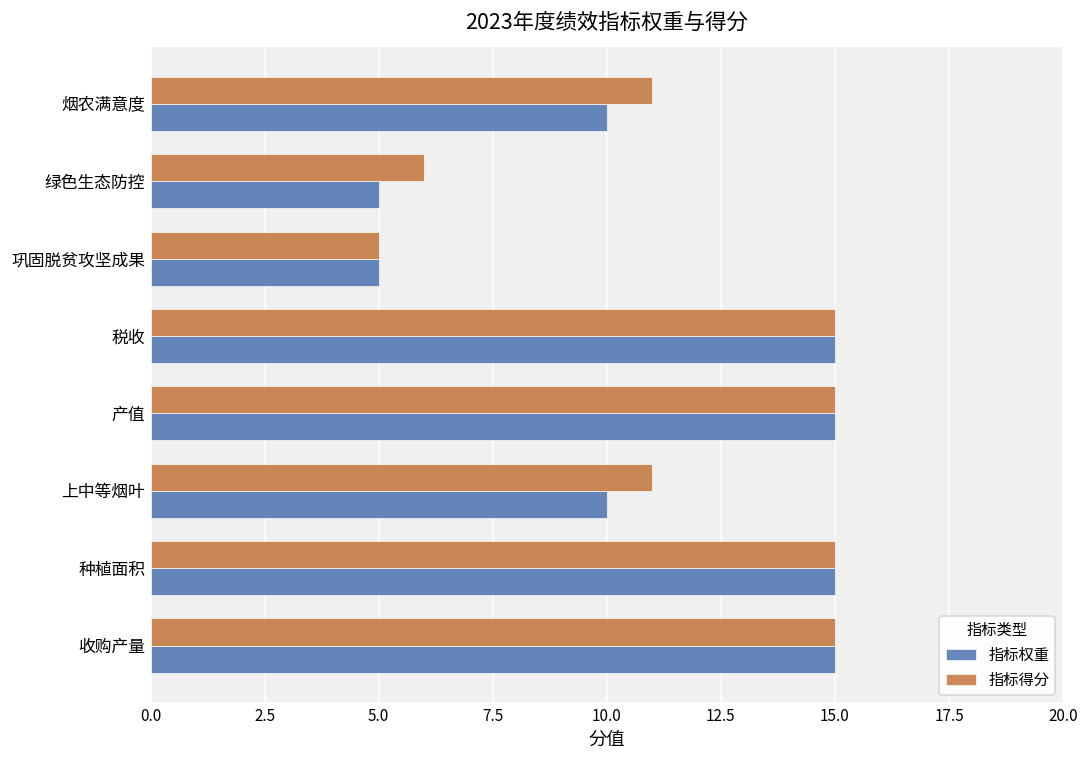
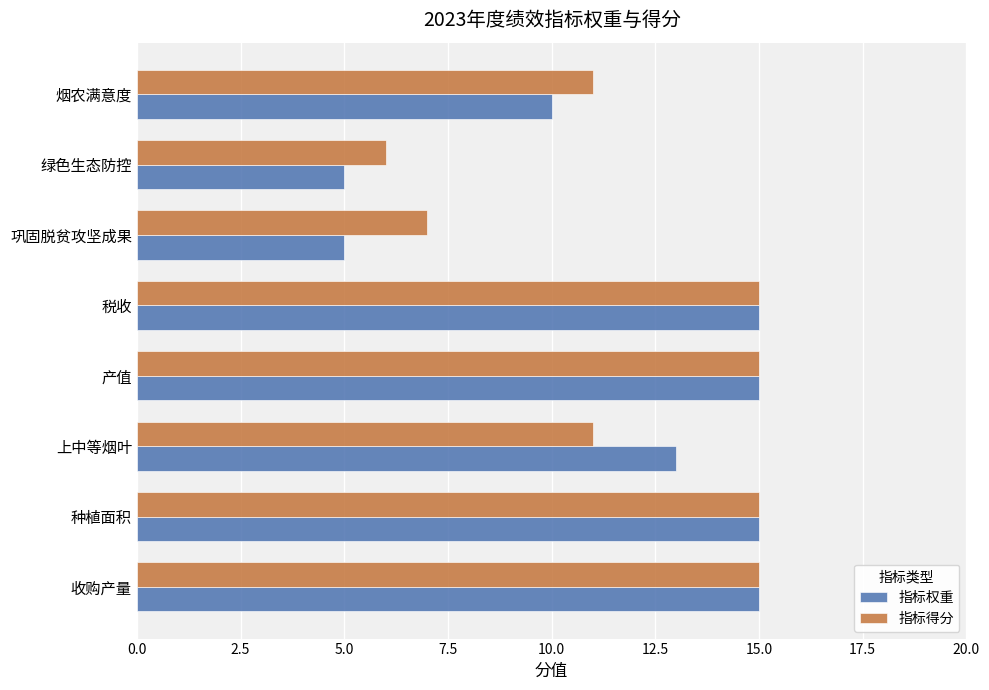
  {
    "指标权重": {
      "烟农满意度": 10,
      "绿色生态防控": 5,
      "巩固脱贫攻坚成果": 5,
      "税收": 15,
      "产值": 15,
-     "上中等烟叶": 10,
+     "上中等烟叶": 13,
      "种植面积": 15,
      "收购产量": 15
    },
    "指标得分": {
      "烟农满意度": 11,
      "绿色生态防控": 6,
-     "巩固脱贫攻坚成果": 5,
+     "巩固脱贫攻坚成果": 7,
      "税收": 15,
      "产值": 15,
      "上中等烟叶": 11,
      "种植面积": 15,
      "收购产量": 15
    }
  }
